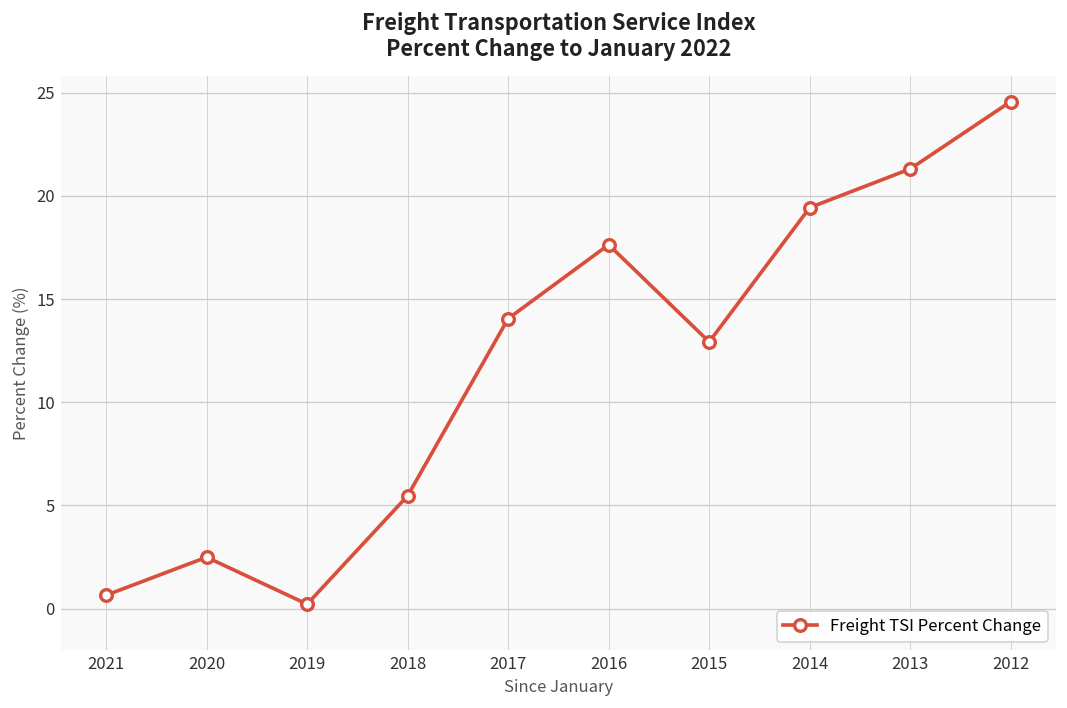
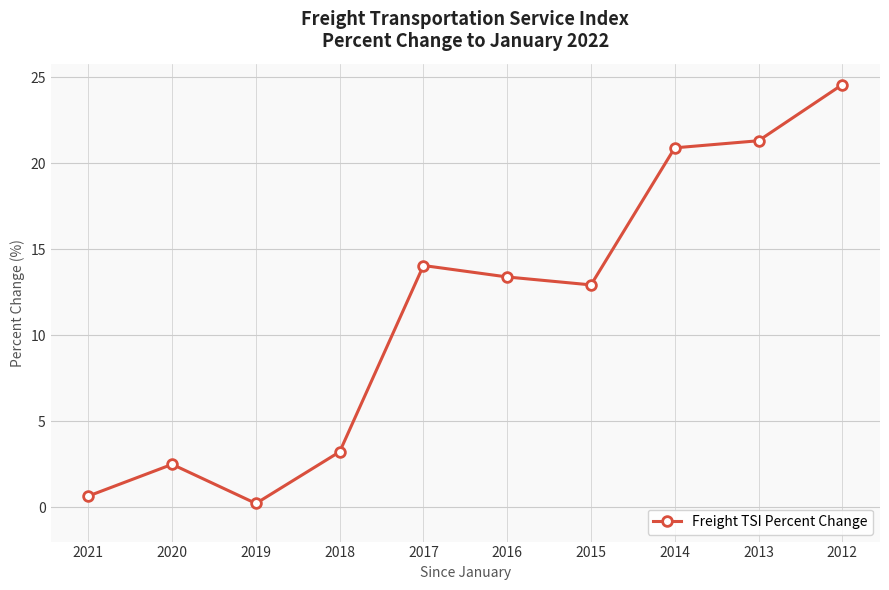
  {
    "2021": 0.6,
    "2020": 2.5,
    "2019": 0.2,
-   "2018": 5.5,
+   "2018": 3.2,
    "2017": 14.1,
-   "2016": 17.6,
+   "2016": 13.4,
    "2015": 12.9,
-   "2014": 19.4,
+   "2014": 20.9,
    "2013": 21.3,
    "2012": 24.6
  }
